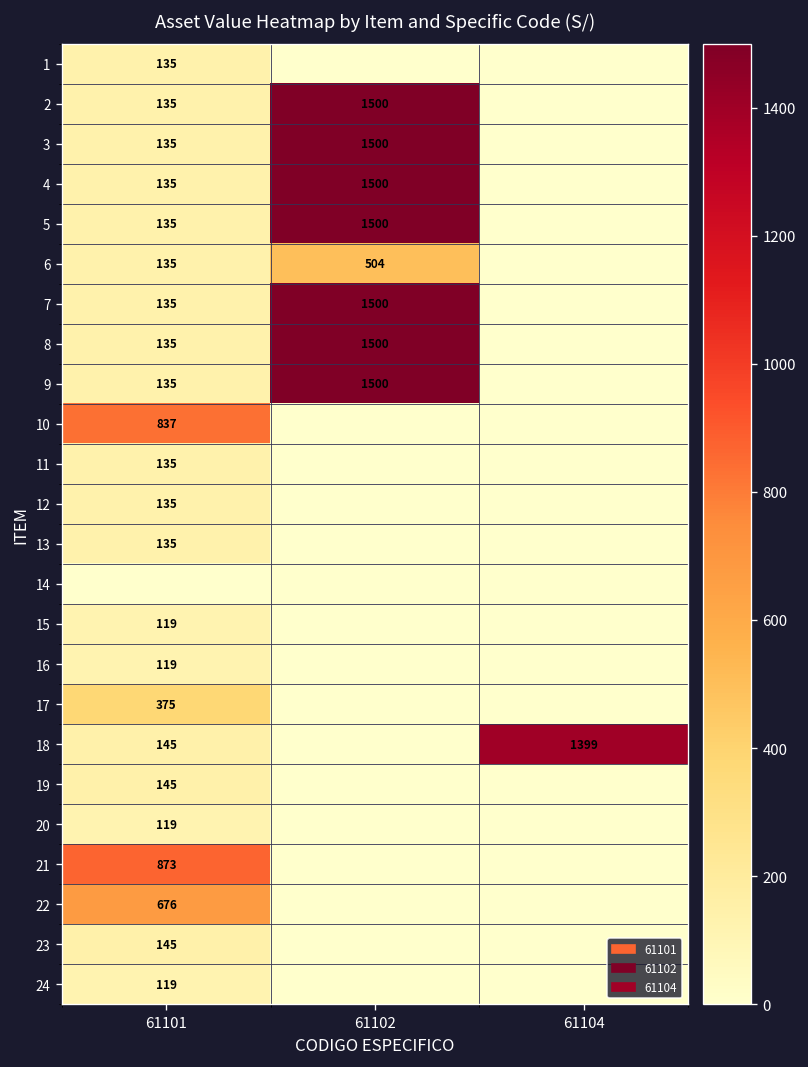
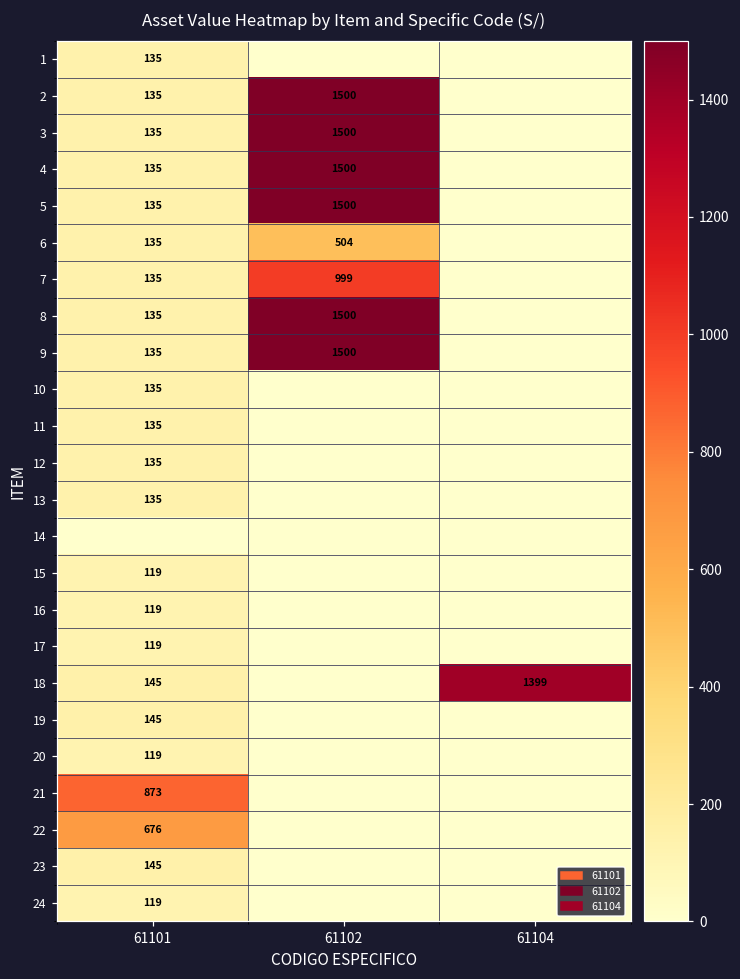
  {
    "1": {
      "61101": 135
    },
    "2": {
      "61101": 135,
      "61102": 1500
    },
    "3": {
      "61101": 135,
      "61102": 1500
    },
    "4": {
      "61101": 135,
      "61102": 1500
    },
    "5": {
      "61101": 135,
      "61102": 1500
    },
    "6": {
      "61101": 135,
      "61102": 504
    },
    "7": {
      "61101": 135,
-     "61102": 1500
+     "61102": 999
    },
    "8": {
      "61101": 135,
      "61102": 1500
    },
    "9": {
      "61101": 135,
      "61102": 1500
    },
    "10": {
-     "61101": 837
+     "61101": 135
    },
    "11": {
      "61101": 135
    },
    "12": {
      "61101": 135
    },
    "13": {
      "61101": 135
    },
    "15": {
      "61101": 119
    },
    "16": {
      "61101": 119
    },
    "17": {
-     "61101": 375
+     "61101": 119
    },
    "18": {
      "61101": 145,
      "61104": 1399
    },
    "19": {
      "61101": 145
    },
    "20": {
      "61101": 119
    },
    "21": {
      "61101": 873
    },
    "22": {
      "61101": 676
    },
    "23": {
      "61101": 145
    },
    "24": {
      "61101": 119
    }
  }
